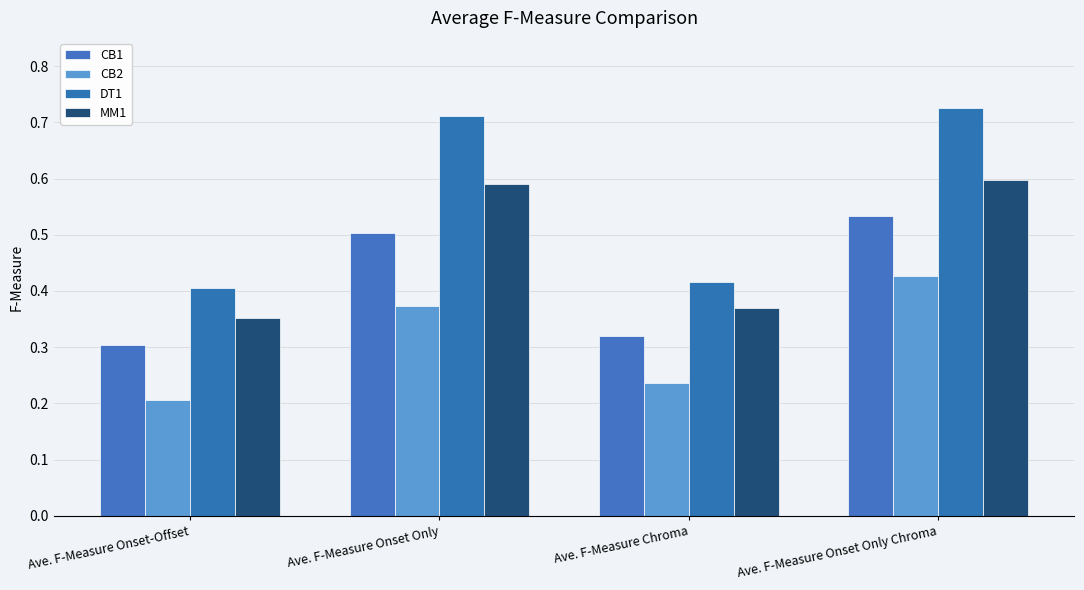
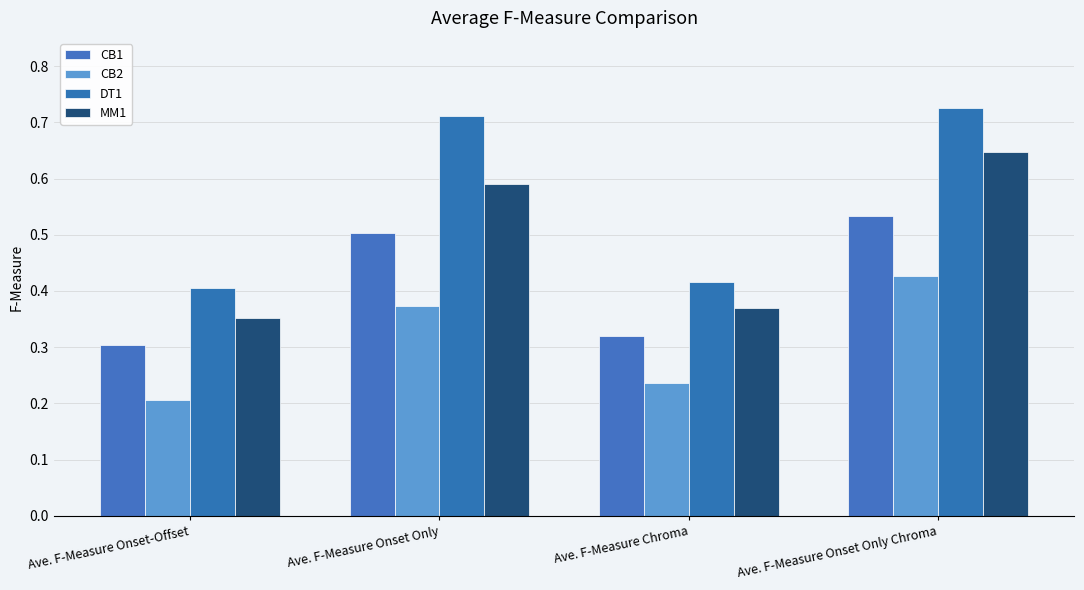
  {
    "MM1": {
      "Ave. F-Measure Onset-Offset": 0.35,
      "Ave. F-Measure Onset Only": 0.59,
      "Ave. F-Measure Chroma": 0.37,
-     "Ave. F-Measure Onset Only Chroma": 0.60
+     "Ave. F-Measure Onset Only Chroma": 0.65
    }
  }
